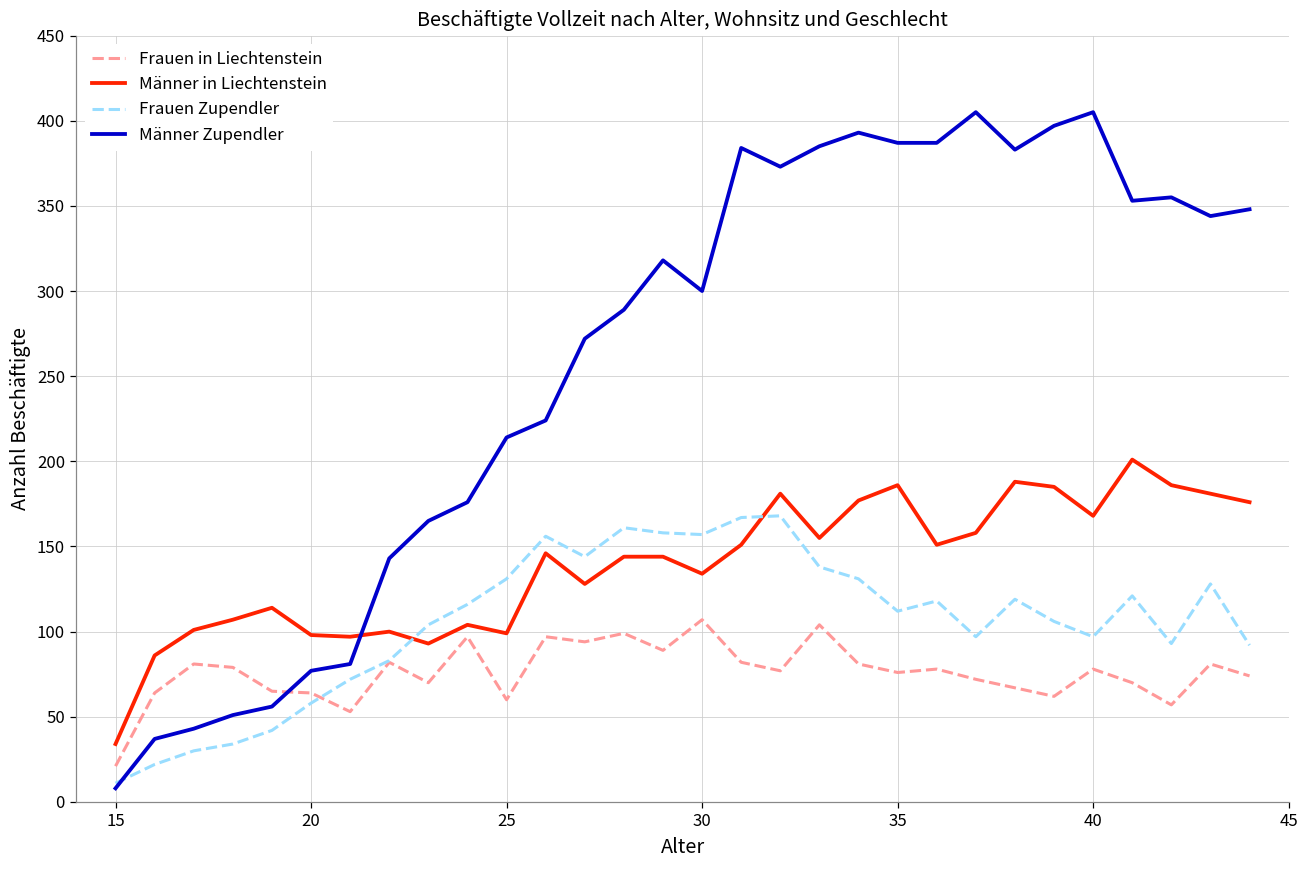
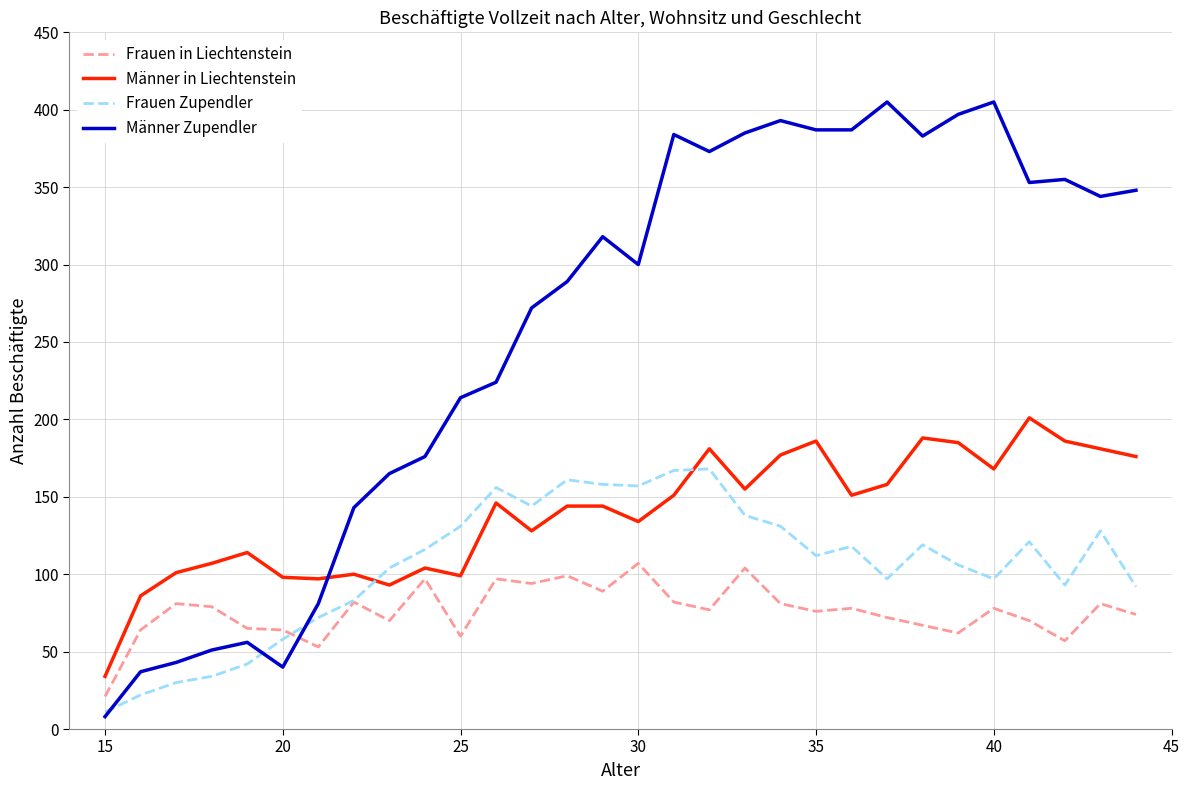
  {
    "Frauen in Liechtenstein": {
      "15": 21,
      "20": 64,
      "25": 60,
      "30": 107,
      "35": 76,
      "40": 78
    },
    "Männer in Liechtenstein": {
      "15": 34,
      "20": 98,
      "25": 99,
      "30": 134,
      "35": 186,
      "40": 168
    },
    "Frauen Zupendler": {
      "15": 11,
      "20": 58,
      "25": 131,
      "30": 157,
      "35": 112,
      "40": 97
    },
    "Männer Zupendler": {
      "15": 8,
-     "20": 77,
+     "20": 40,
      "25": 214,
      "30": 300,
      "35": 387,
      "40": 405
    }
  }
